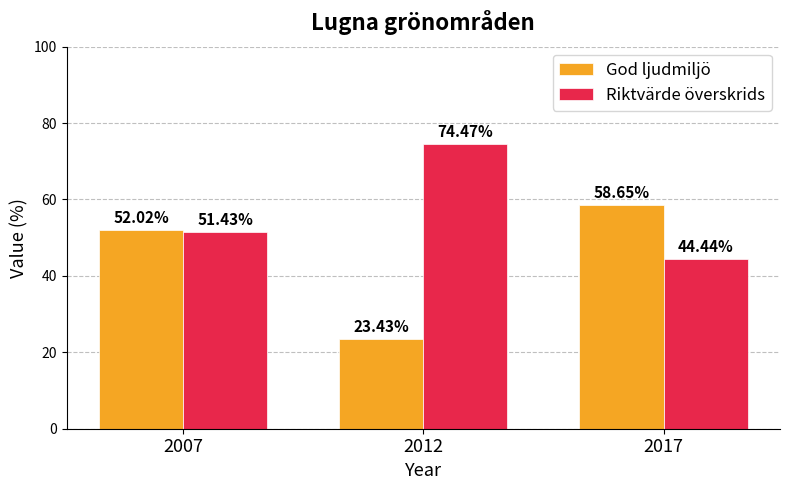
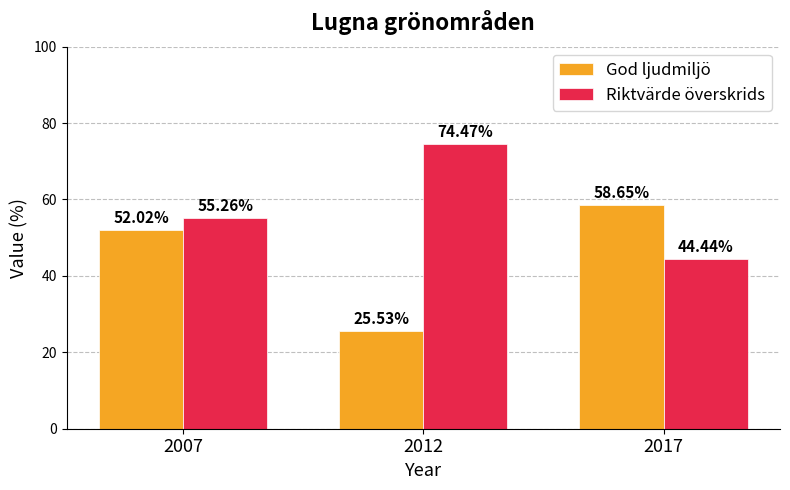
  {
    "God ljudmiljö": {
      "2007": "52.02%",
-     "2012": "23.43%",
+     "2012": "25.53%",
      "2017": "58.65%"
    },
    "Riktvärde överskrids": {
-     "2007": "51.43%",
+     "2007": "55.26%",
      "2012": "74.47%",
      "2017": "44.44%"
    }
  }
